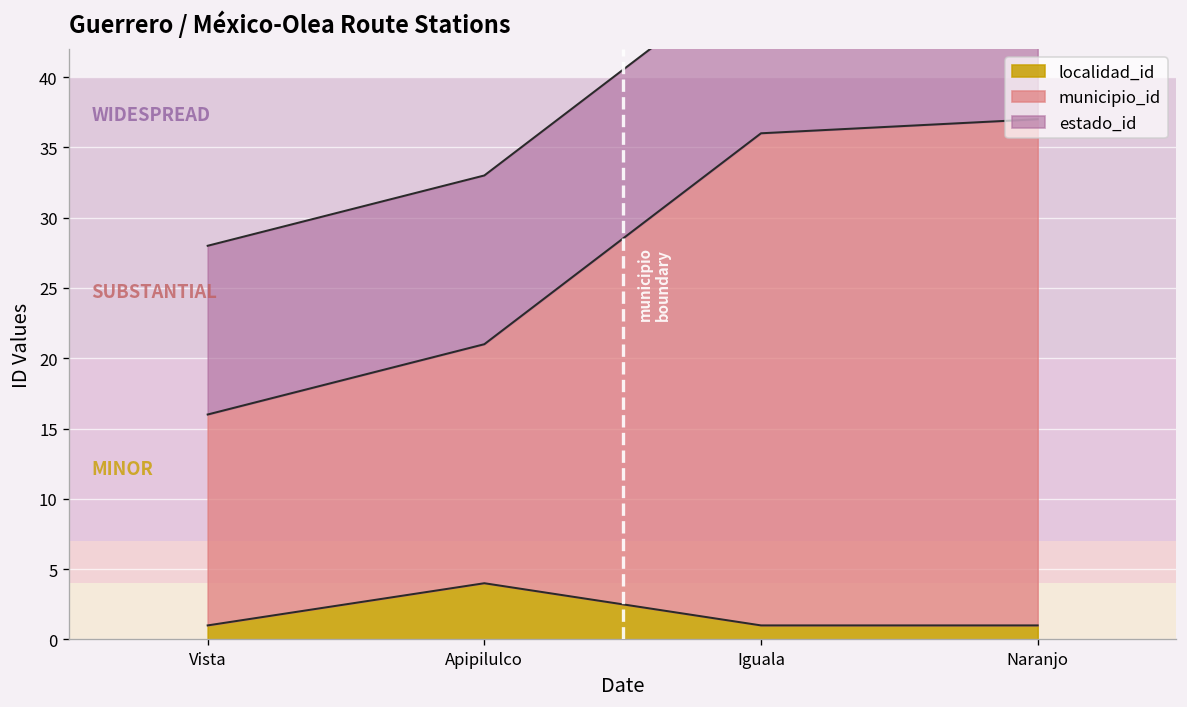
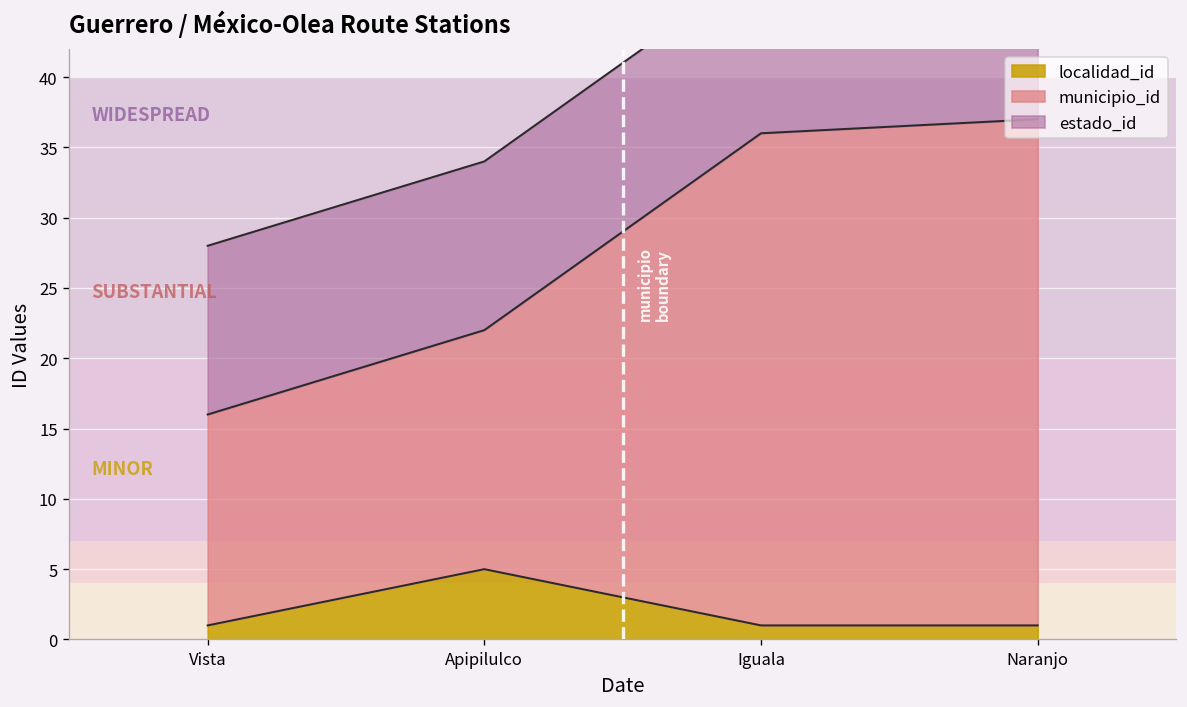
  {
    "localidad_id": {
      "Vista": 1,
-     "Apipilulco": 4,
+     "Apipilulco": 5,
      "Iguala": 1,
      "Naranjo": 1
    }
  }
